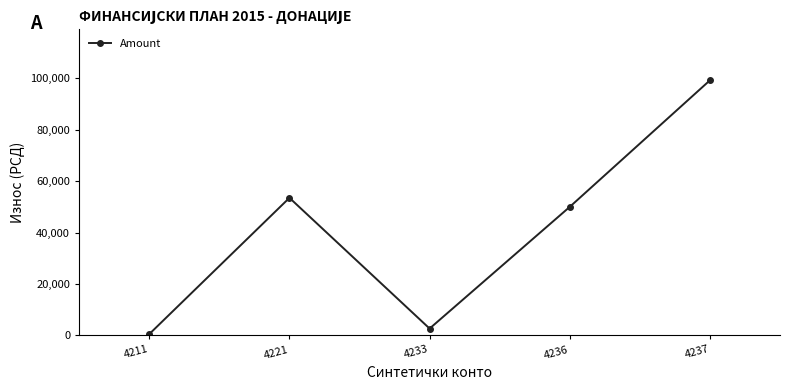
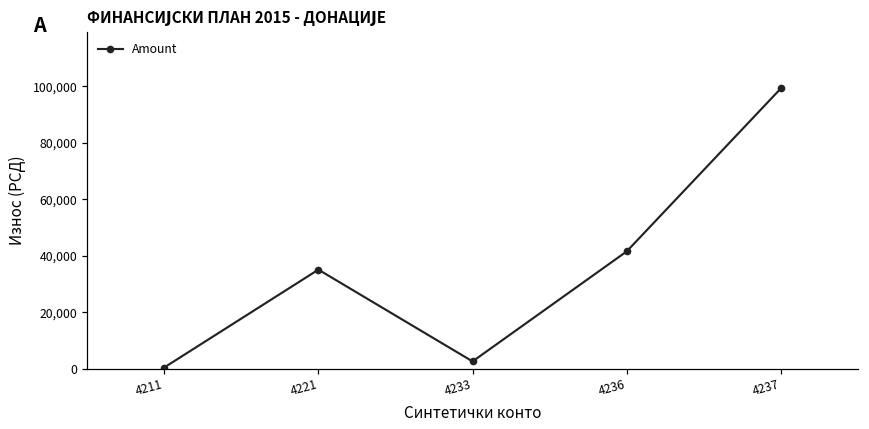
  {
    "4211": "0",
-   "4221": "54,000",
+   "4221": "35,000",
    "4233": "3,000",
-   "4236": "50,000",
+   "4236": "42,000",
    "4237": "99,000"
  }
